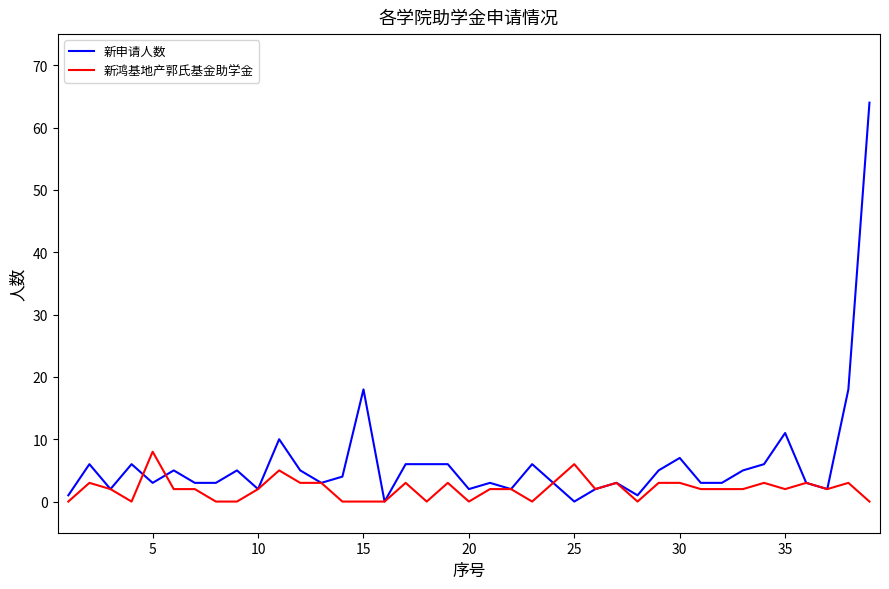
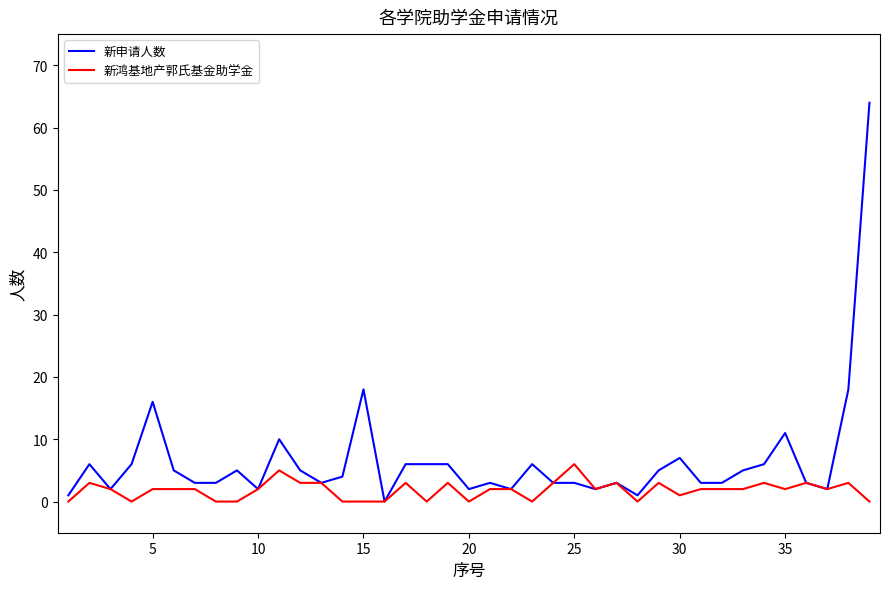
  {
    "新申请人数": {
-     "5": 3,
+     "5": 16,
      "15": 18,
      "20": 2,
-     "25": 0,
+     "25": 3,
      "30": 7,
      "35": 11
    },
    "新鸿基地产郭氏基金助学金": {
-     "5": 8,
+     "5": 2,
      "15": 0,
      "20": 0,
      "25": 6,
-     "30": 3,
+     "30": 1,
      "35": 2
    }
  }
